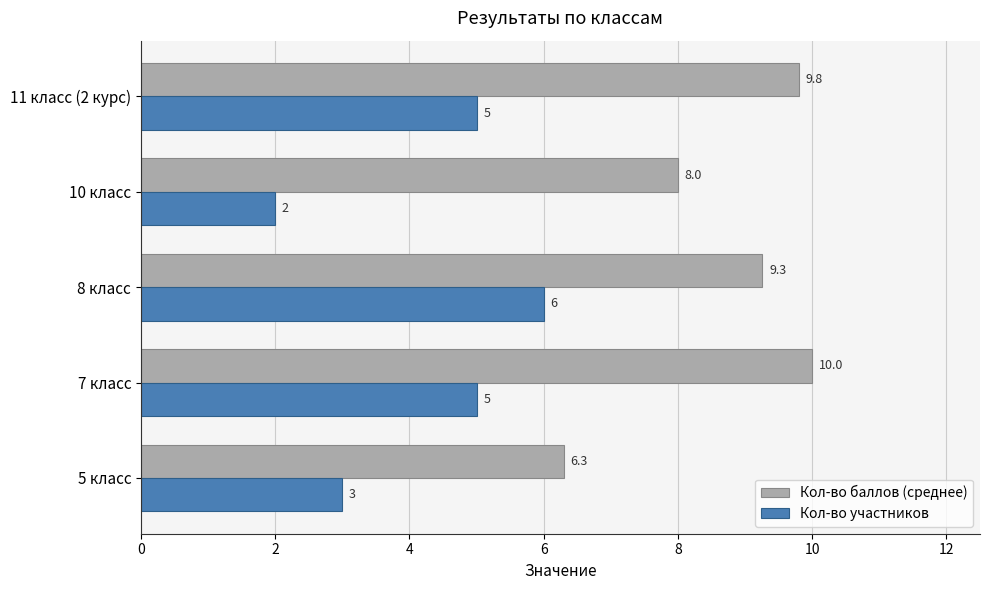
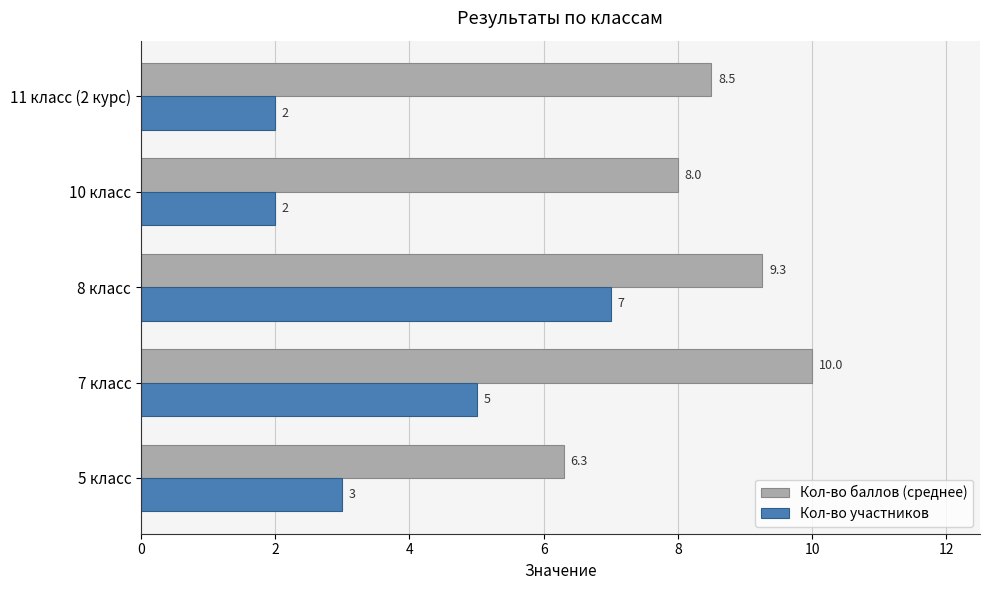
  {
    "Кол-во баллов (среднее)": {
-     "11 класс (2 курс)": 9.8,
+     "11 класс (2 курс)": 8.5,
      "10 класс": 8.0,
      "8 класс": 9.3,
      "7 класс": 10.0,
      "5 класс": 6.3
    },
    "Кол-во участников": {
-     "11 класс (2 курс)": 5,
+     "11 класс (2 курс)": 2,
      "10 класс": 2,
-     "8 класс": 6,
+     "8 класс": 7,
      "7 класс": 5,
      "5 класс": 3
    }
  }
